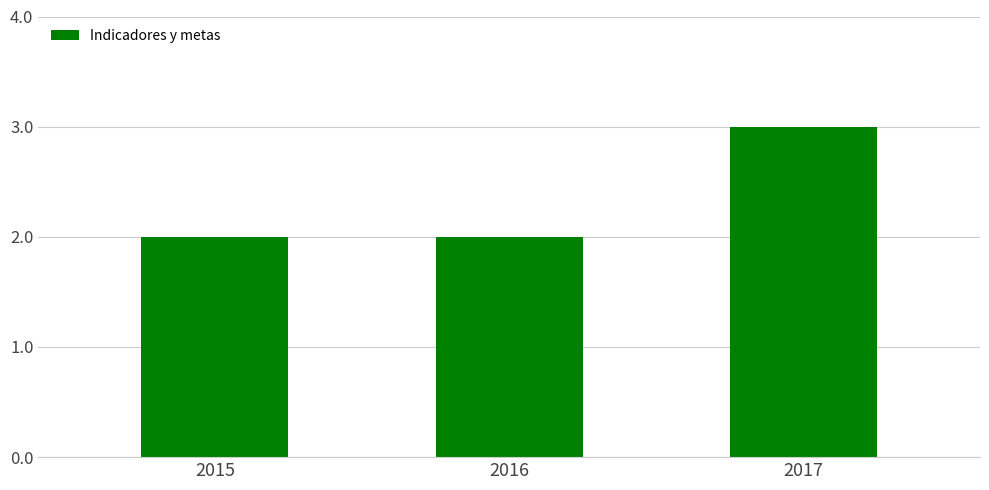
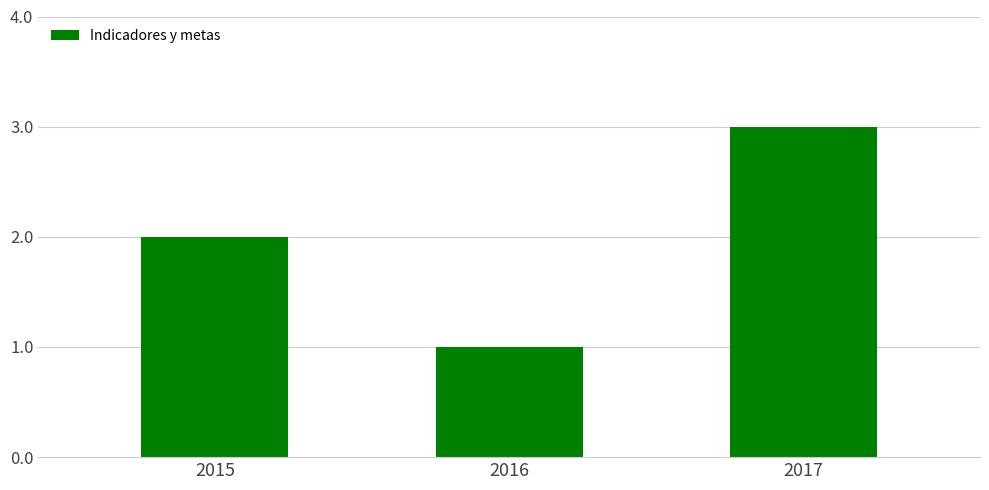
  {
    "2015": 2,
-   "2016": 2,
+   "2016": 1,
    "2017": 3
  }
